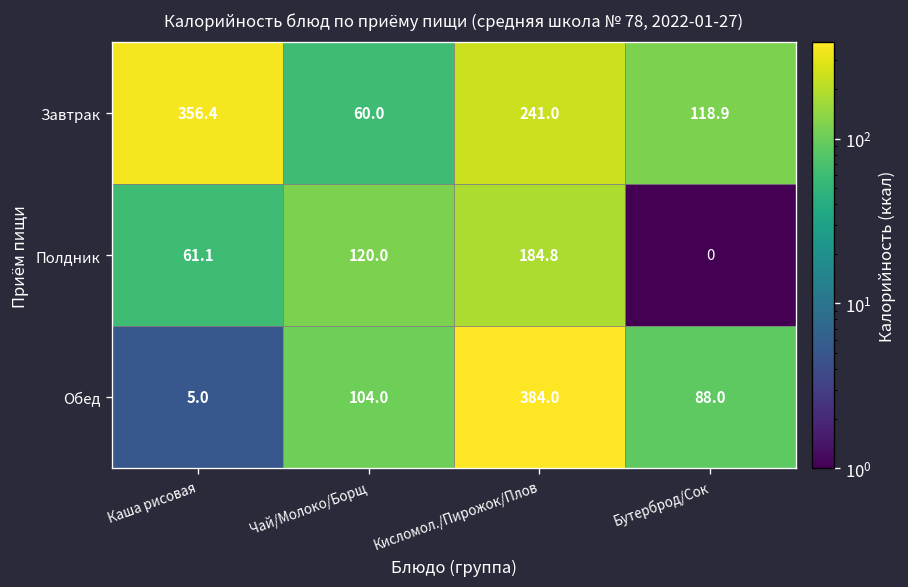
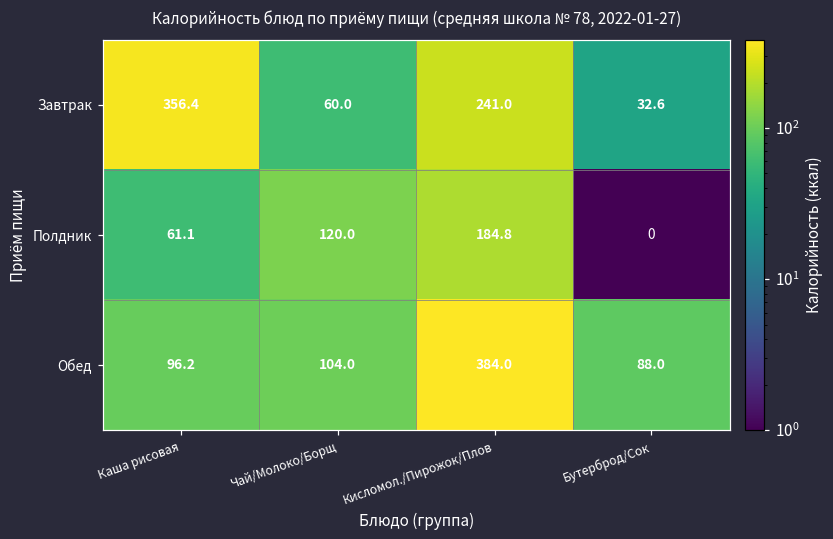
  {
    "Завтрак": {
      "Каша рисовая": 356.4,
      "Чай/Молоко/Борщ": 60.0,
      "Кисломол./Пирожок/Плов": 241.0,
-     "Бутерброд/Сок": 118.9
+     "Бутерброд/Сок": 32.6
    },
    "Полдник": {
      "Каша рисовая": 61.1,
      "Чай/Молоко/Борщ": 120.0,
      "Кисломол./Пирожок/Плов": 184.8,
      "Бутерброд/Сок": 0
    },
    "Обед": {
-     "Каша рисовая": 5.0,
+     "Каша рисовая": 96.2,
      "Чай/Молоко/Борщ": 104.0,
      "Кисломол./Пирожок/Плов": 384.0,
      "Бутерброд/Сок": 88.0
    }
  }
